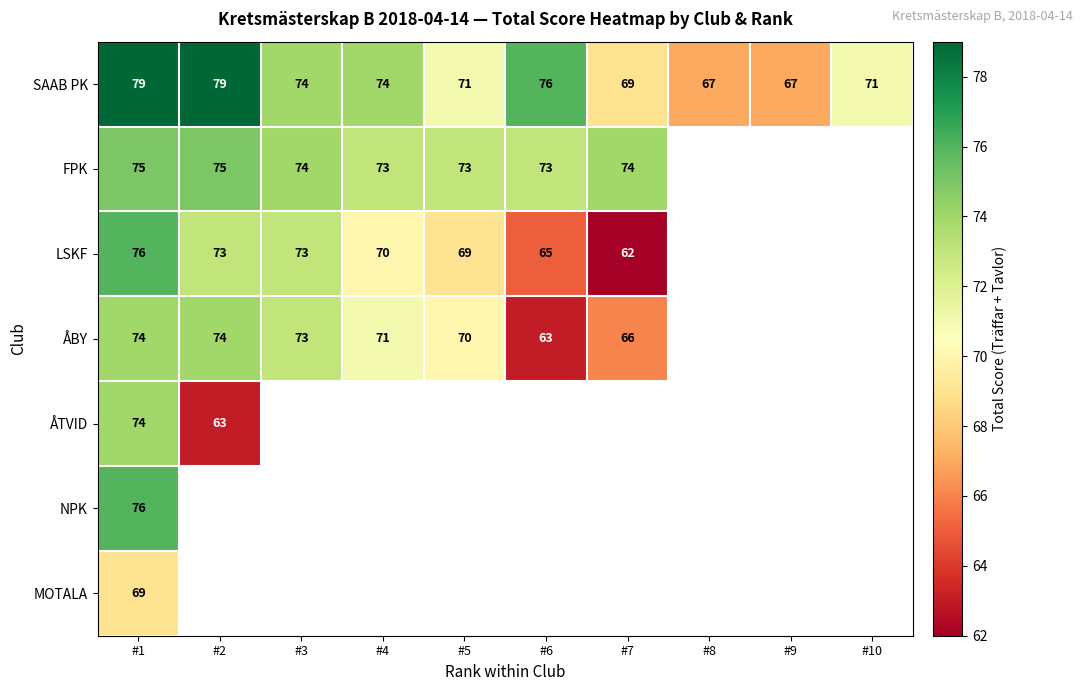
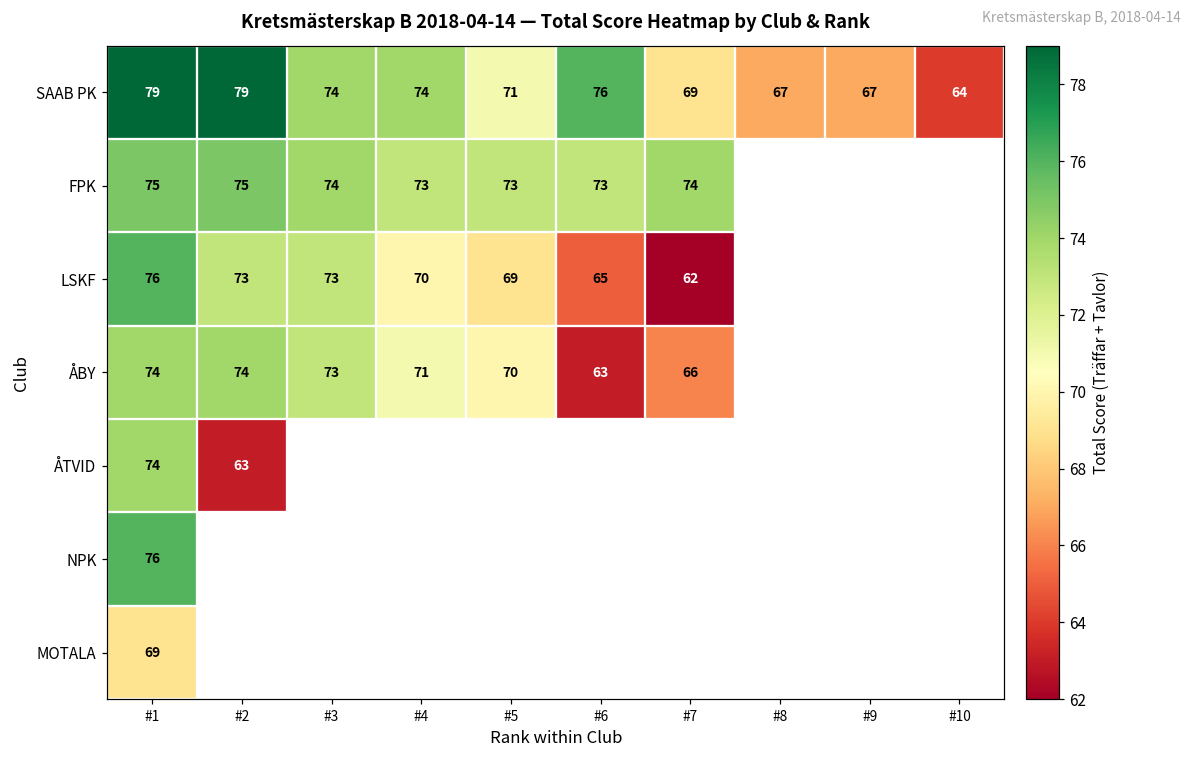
  {
    "SAAB PK": {
      "#1": 79,
      "#2": 79,
      "#3": 74,
      "#4": 74,
      "#5": 71,
      "#6": 76,
      "#7": 69,
      "#8": 67,
      "#9": 67,
-     "#10": 71
+     "#10": 64
    },
    "FPK": {
      "#1": 75,
      "#2": 75,
      "#3": 74,
      "#4": 73,
      "#5": 73,
      "#6": 73,
      "#7": 74
    },
    "LSKF": {
      "#1": 76,
      "#2": 73,
      "#3": 73,
      "#4": 70,
      "#5": 69,
      "#6": 65,
      "#7": 62
    },
    "ÅBY": {
      "#1": 74,
      "#2": 74,
      "#3": 73,
      "#4": 71,
      "#5": 70,
      "#6": 63,
      "#7": 66
    },
    "ÅTVID": {
      "#1": 74,
      "#2": 63
    },
    "NPK": {
      "#1": 76
    },
    "MOTALA": {
      "#1": 69
    }
  }
